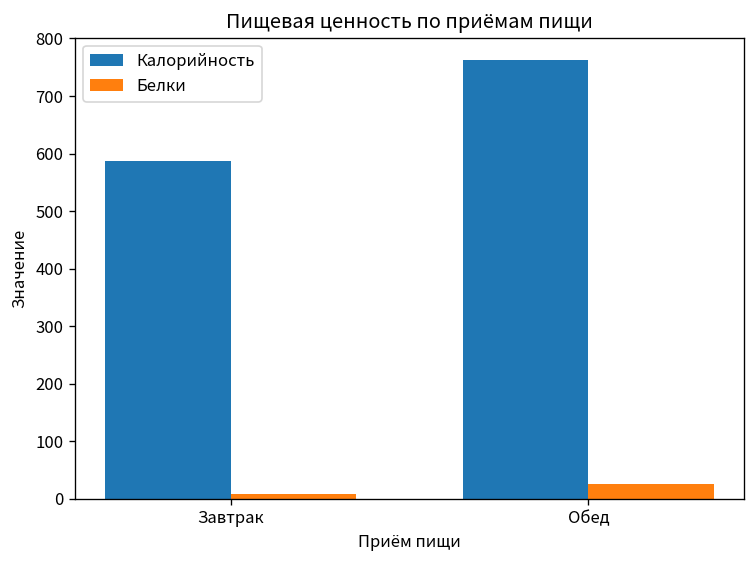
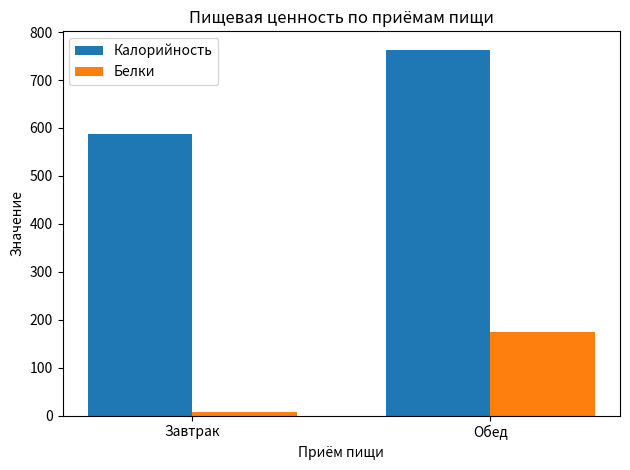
  {
    "Калорийность": {
      "Завтрак": 590,
      "Обед": 760
    },
    "Белки": {
      "Завтрак": 10,
-     "Обед": 30
+     "Обед": 170
    }
  }
